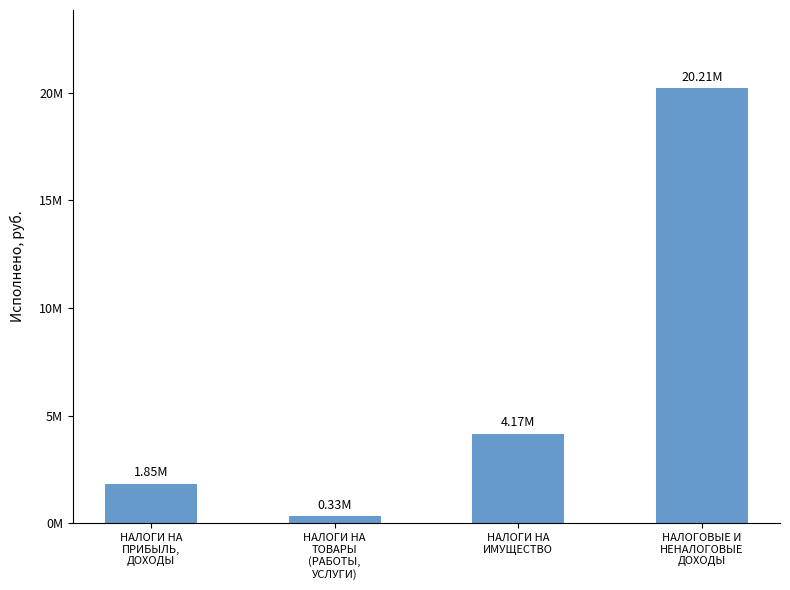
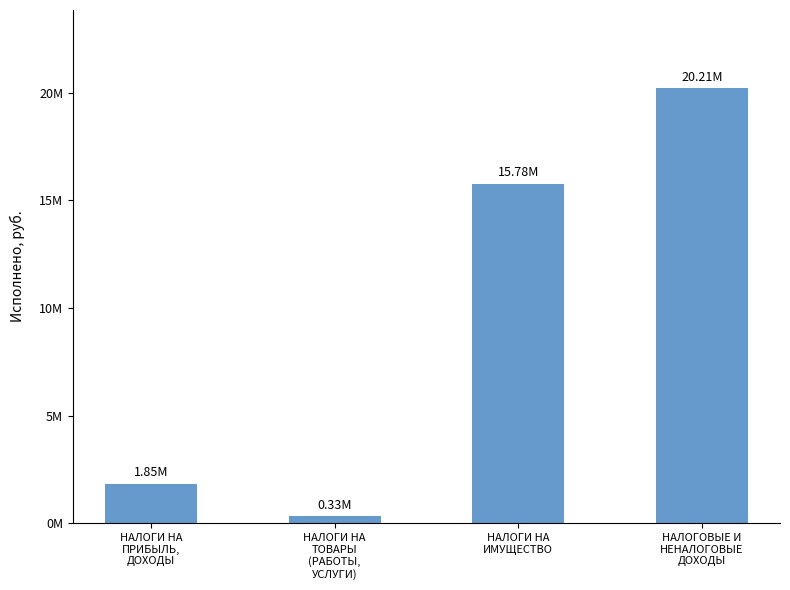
  {
    "НАЛОГИ НА ПРИБЫЛЬ, ДОХОДЫ": "1.85M",
    "НАЛОГИ НА ТОВАРЫ (РАБОТЫ, УСЛУГИ)": "0.33M",
-   "НАЛОГИ НА ИМУЩЕСТВО": "4.17M",
+   "НАЛОГИ НА ИМУЩЕСТВО": "15.78M",
    "НАЛОГОВЫЕ И НЕНАЛОГОВЫЕ ДОХОДЫ": "20.21M"
  }
